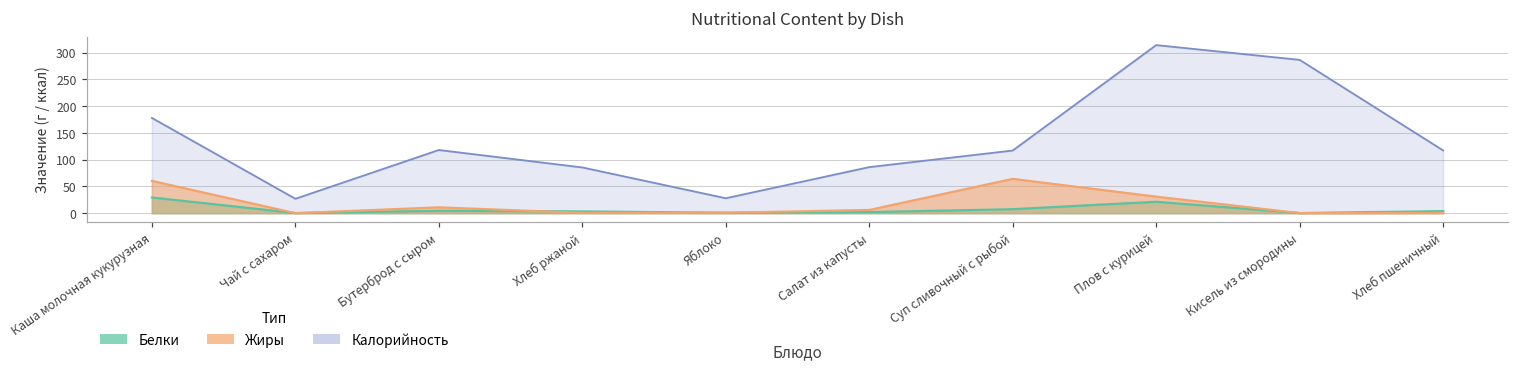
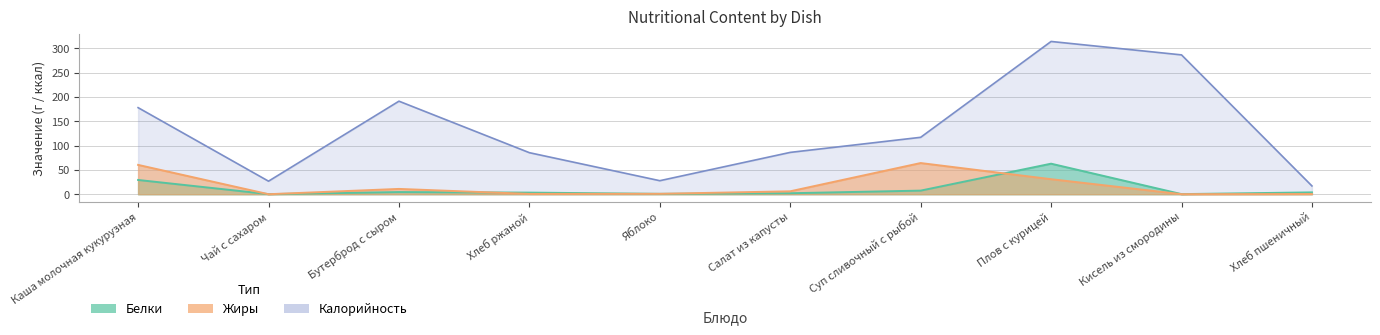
  {
    "Калорийность": {
      "Каша молочная кукурузная": 180,
      "Чай с сахаром": 30,
-     "Бутерброд с сыром": 120,
+     "Бутерброд с сыром": 190,
      "Хлеб ржаной": 90,
      "Яблоко": 30,
      "Салат из капусты": 90,
      "Суп сливочный с рыбой": 120,
      "Плов с курицей": 310,
      "Кисель из смородины": 290,
-     "Хлеб пшеничный": 120
+     "Хлеб пшеничный": 20
    },
    "Белки": {
      "Каша молочная кукурузная": 30,
      "Бутерброд с сыром": 0,
      "Суп сливочный с рыбой": 10,
-     "Плов с курицей": 20
+     "Плов с курицей": 60
    },
    "Жиры": {
      "Каша молочная кукурузная": 60,
      "Бутерброд с сыром": 10,
      "Суп сливочный с рыбой": 60,
      "Плов с курицей": 30
    }
  }
